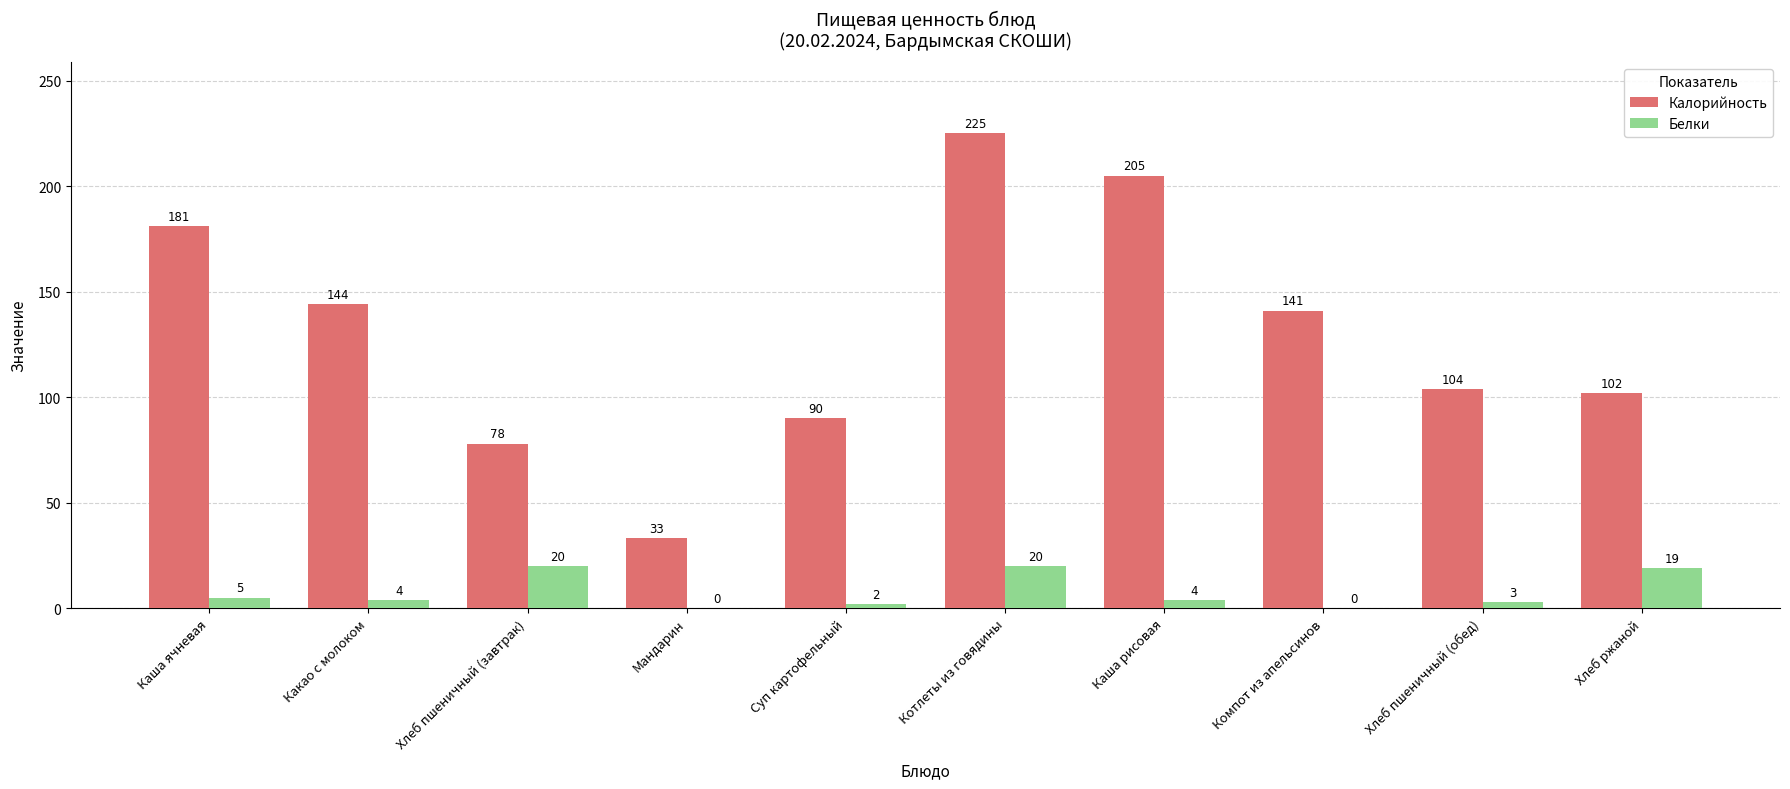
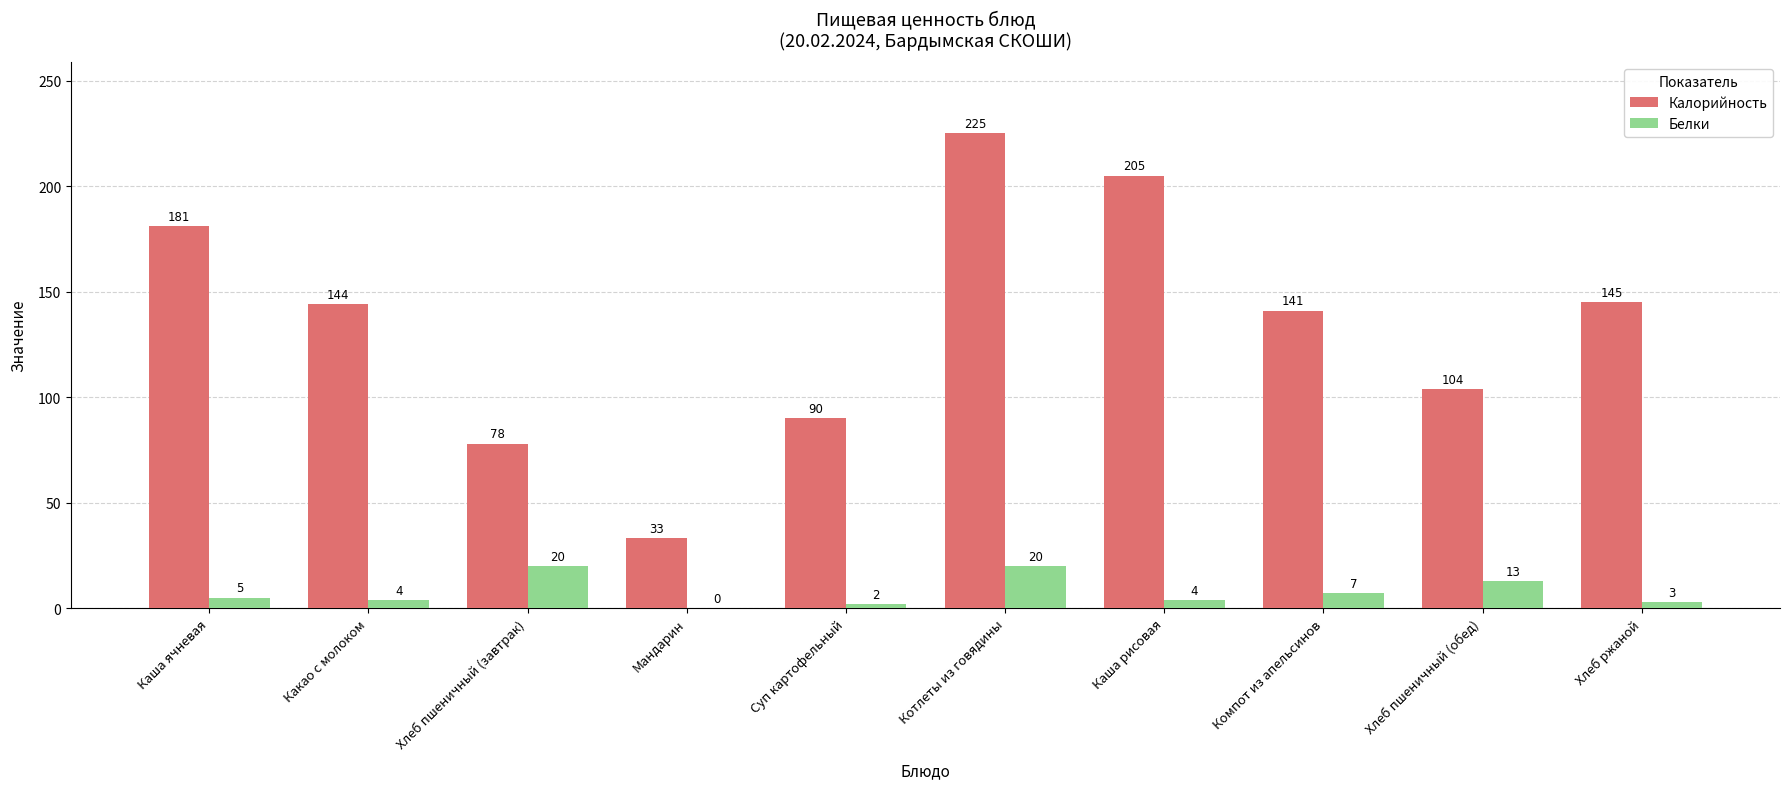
  {
    "Калорийность": {
      "Каша ячневая": 181,
      "Какао с молоком": 144,
      "Хлеб пшеничный (завтрак)": 78,
      "Мандарин": 33,
      "Суп картофельный": 90,
      "Котлеты из говядины": 225,
      "Каша рисовая": 205,
      "Компот из апельсинов": 141,
      "Хлеб пшеничный (обед)": 104,
-     "Хлеб ржаной": 102
+     "Хлеб ржаной": 145
    },
    "Белки": {
      "Каша ячневая": 5,
      "Какао с молоком": 4,
      "Хлеб пшеничный (завтрак)": 20,
      "Мандарин": 0,
      "Суп картофельный": 2,
      "Котлеты из говядины": 20,
      "Каша рисовая": 4,
-     "Компот из апельсинов": 0,
-     "Хлеб пшеничный (обед)": 3,
-     "Хлеб ржаной": 19
+     "Компот из апельсинов": 7,
+     "Хлеб пшеничный (обед)": 13,
+     "Хлеб ржаной": 3
    }
  }
